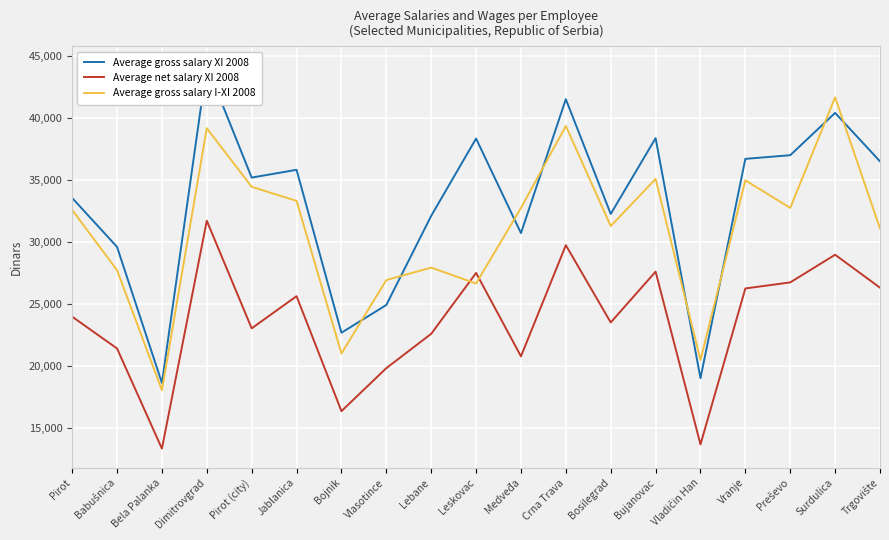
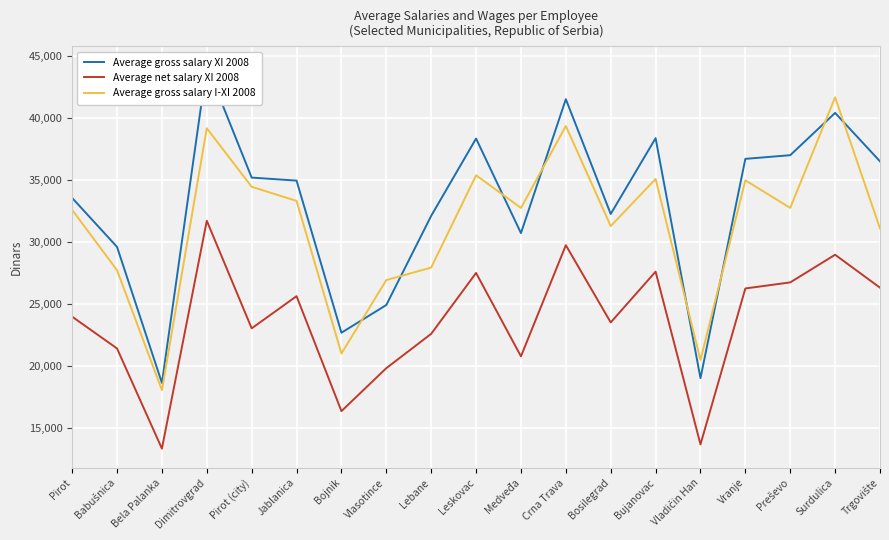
  {
    "Average gross salary XI 2008": {
      "Pirot": "33,600",
      "Babušnica": "29,600",
      "Bela Palanka": "18,600",
      "Pirot (city)": "35,200",
-     "Jablanica": "35,800",
+     "Jablanica": "35,000",
      "Bojnik": "22,700",
      "Vlasotince": "24,900",
      "Lebane": "32,100",
      "Leskovac": "38,400",
      "Medveđa": "30,700",
      "Crna Trava": "41,500",
      "Bosilegrad": "32,300",
      "Bujanovac": "38,400",
      "Vladičin Han": "19,000",
      "Vranje": "36,700",
      "Preševo": "37,000",
      "Surdulica": "40,400",
      "Trgovište": "36,500"
    },
    "Average net salary XI 2008": {
      "Pirot": "24,000",
      "Babušnica": "21,400",
      "Bela Palanka": "13,300",
      "Dimitrovgrad": "31,700",
      "Pirot (city)": "23,000",
      "Jablanica": "25,600",
      "Bojnik": "16,300",
      "Vlasotince": "19,800",
      "Lebane": "22,600",
      "Leskovac": "27,500",
      "Medveđa": "20,800",
      "Crna Trava": "29,700",
      "Bosilegrad": "23,500",
      "Bujanovac": "27,600",
      "Vladičin Han": "13,600",
      "Vranje": "26,200",
      "Preševo": "26,700",
      "Surdulica": "29,000",
      "Trgovište": "26,300"
    },
    "Average gross salary I-XI 2008": {
      "Pirot": "32,600",
      "Babušnica": "27,700",
      "Bela Palanka": "18,000",
      "Dimitrovgrad": "39,200",
      "Pirot (city)": "34,500",
      "Jablanica": "33,300",
      "Bojnik": "21,000",
      "Vlasotince": "26,900",
      "Lebane": "27,900",
-     "Leskovac": "26,600",
+     "Leskovac": "35,400",
      "Medveđa": "32,700",
      "Crna Trava": "39,400",
      "Bosilegrad": "31,300",
      "Bujanovac": "35,100",
      "Vladičin Han": "20,500",
      "Vranje": "35,000",
      "Preševo": "32,700",
      "Surdulica": "41,700",
      "Trgovište": "31,100"
    }
  }
